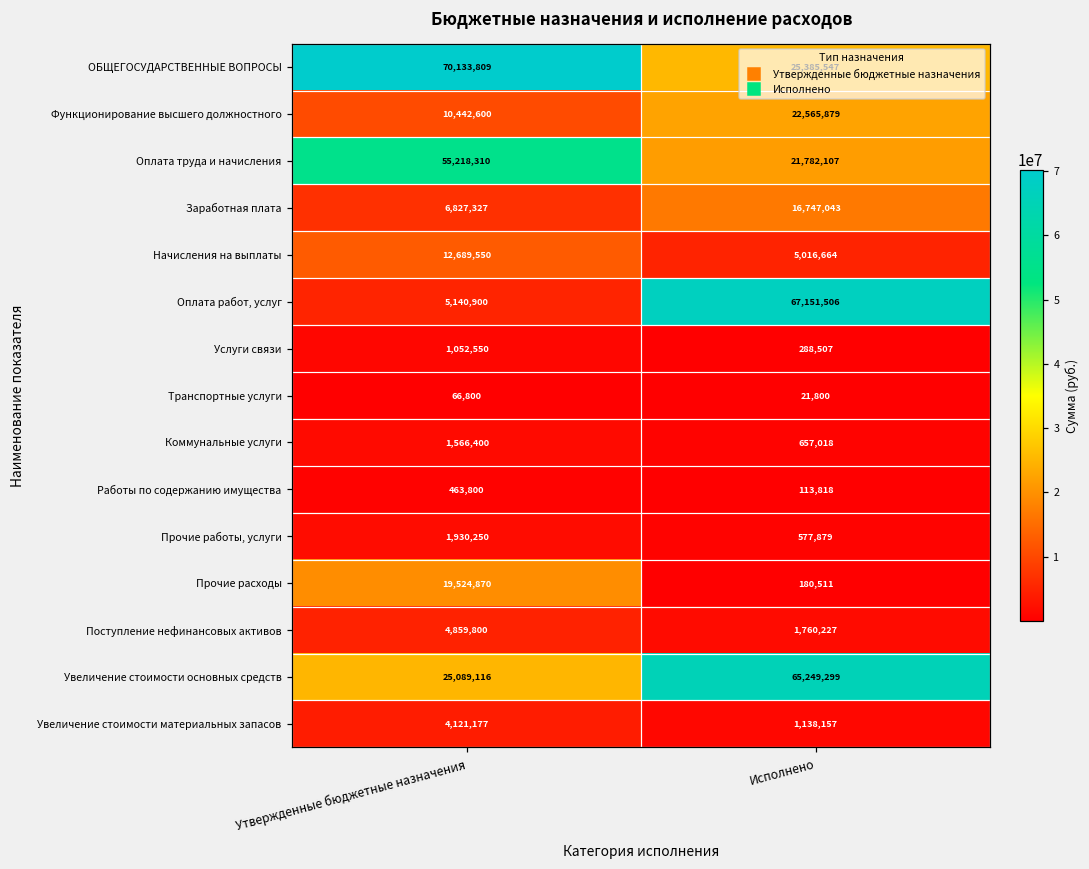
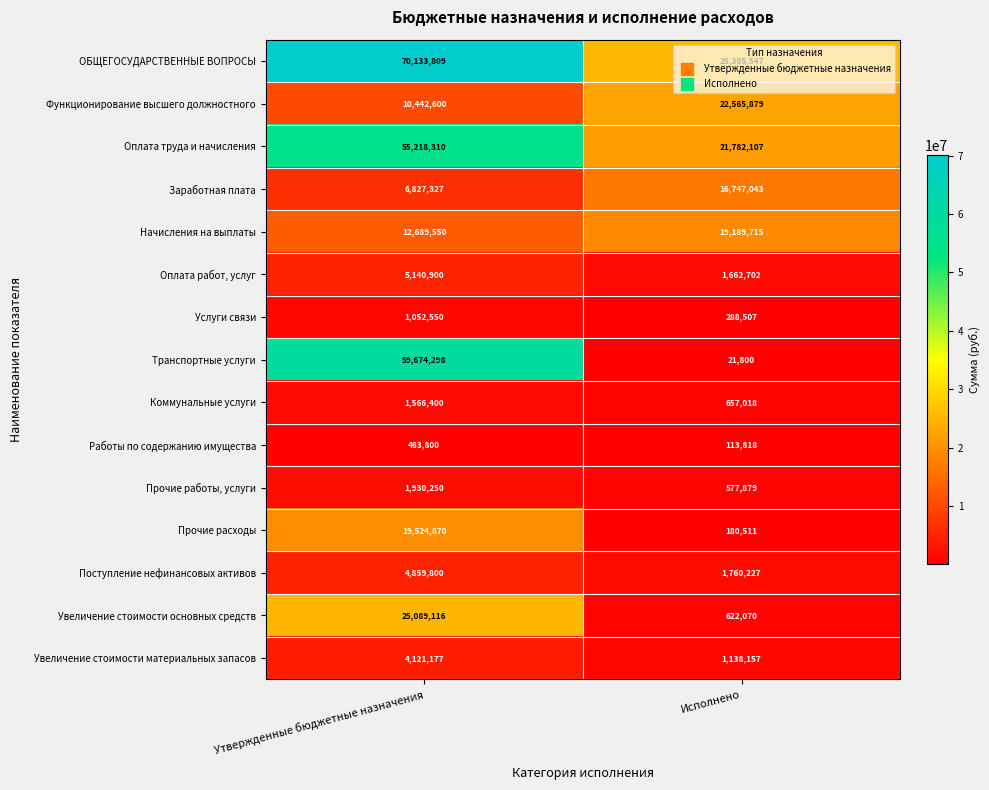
  {
    "ОБЩЕГОСУДАРСТВЕННЫЕ ВОПРОСЫ": {
      "Утвержденные бюджетные назначения": "70,133,809"
    },
    "Функционирование высшего должностного": {
      "Утвержденные бюджетные назначения": "10,442,600",
      "Исполнено": "22,565,879"
    },
    "Оплата труда и начисления": {
      "Утвержденные бюджетные назначения": "55,218,310",
      "Исполнено": "21,782,107"
    },
    "Заработная плата": {
      "Утвержденные бюджетные назначения": "6,827,327",
      "Исполнено": "16,747,043"
    },
    "Начисления на выплаты": {
      "Утвержденные бюджетные назначения": "12,689,550",
-     "Исполнено": "5,016,664"
+     "Исполнено": "19,189,715"
    },
    "Оплата работ, услуг": {
      "Утвержденные бюджетные назначения": "5,140,900",
-     "Исполнено": "67,151,506"
+     "Исполнено": "1,662,702"
    },
    "Услуги связи": {
      "Утвержденные бюджетные назначения": "1,052,550",
      "Исполнено": "288,507"
    },
    "Транспортные услуги": {
-     "Утвержденные бюджетные назначения": "66,800",
+     "Утвержденные бюджетные назначения": "59,674,298",
      "Исполнено": "21,800"
    },
    "Коммунальные услуги": {
      "Утвержденные бюджетные назначения": "1,566,400",
      "Исполнено": "657,018"
    },
    "Работы по содержанию имущества": {
      "Утвержденные бюджетные назначения": "463,800",
      "Исполнено": "113,818"
    },
    "Прочие работы, услуги": {
      "Утвержденные бюджетные назначения": "1,930,250",
      "Исполнено": "577,879"
    },
    "Прочие расходы": {
      "Утвержденные бюджетные назначения": "19,524,870",
      "Исполнено": "180,511"
    },
    "Поступление нефинансовых активов": {
      "Утвержденные бюджетные назначения": "4,859,800",
      "Исполнено": "1,760,227"
    },
    "Увеличение стоимости основных средств": {
      "Утвержденные бюджетные назначения": "25,089,116",
-     "Исполнено": "65,249,299"
+     "Исполнено": "622,070"
    },
    "Увеличение стоимости материальных запасов": {
      "Утвержденные бюджетные назначения": "4,121,177",
      "Исполнено": "1,138,157"
    }
  }
